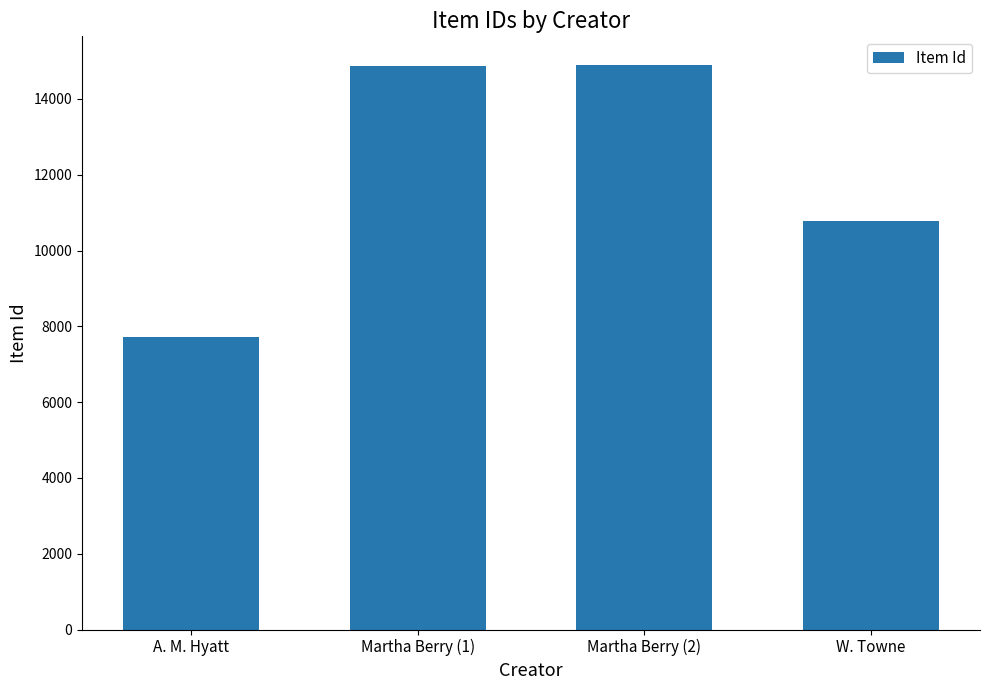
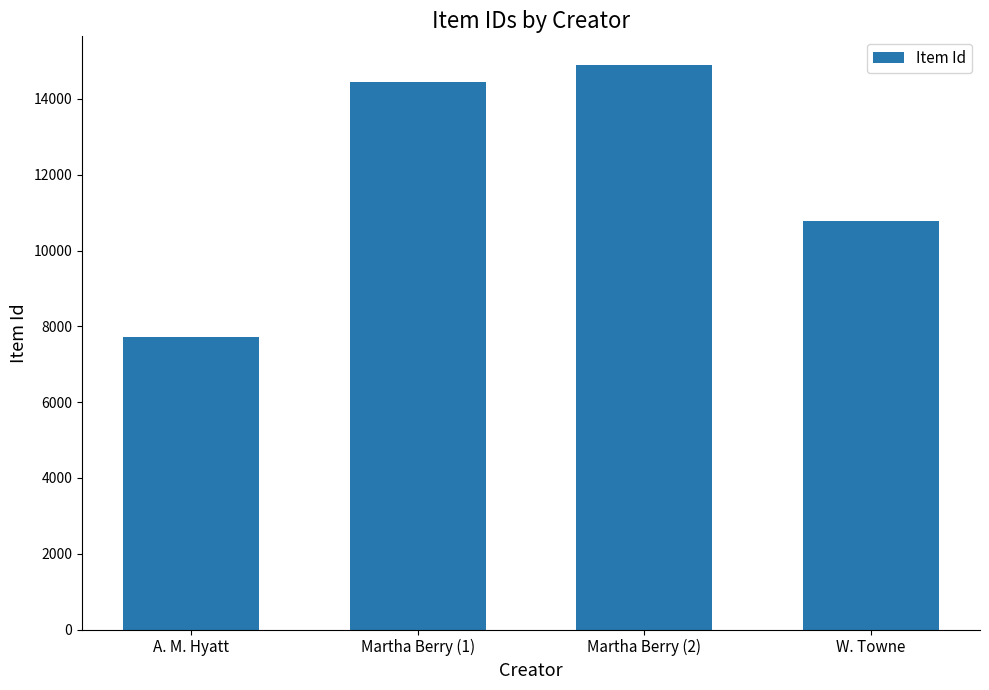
  {
    "A. M. Hyatt": 7700,
-   "Martha Berry (1)": 14900,
+   "Martha Berry (1)": 14500,
    "Martha Berry (2)": 14900,
    "W. Towne": 10800
  }
